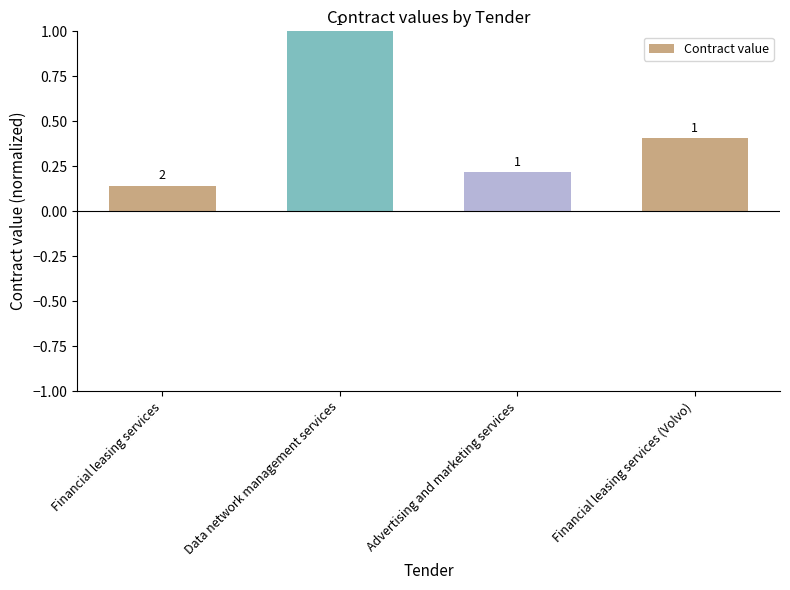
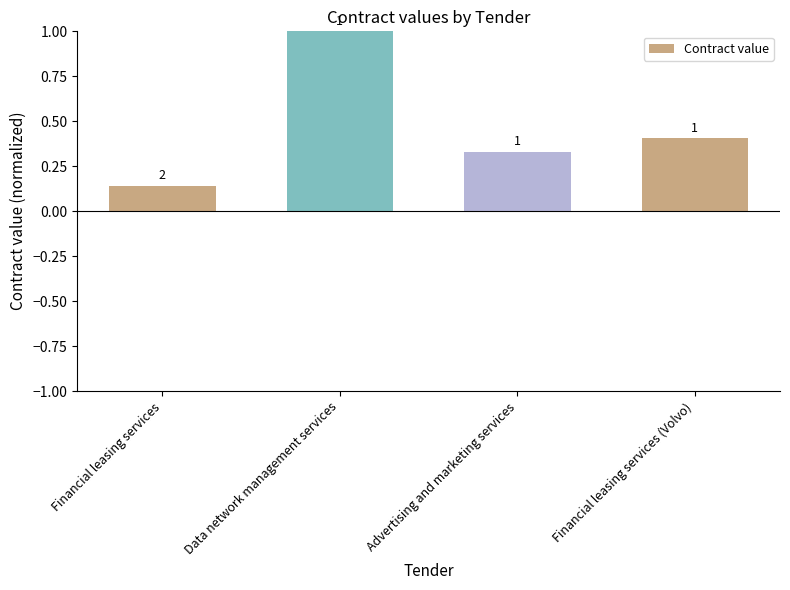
  {
-   "Advertising and marketing services": 0.22
+   "Advertising and marketing services": 0.33
  }
